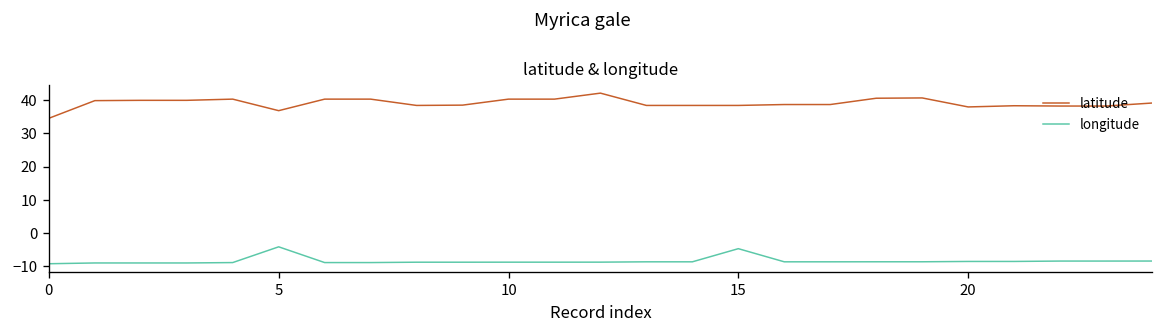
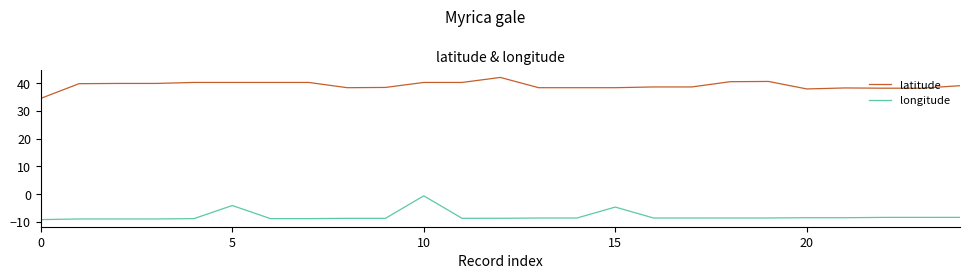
  {
    "latitude": {
      "0": 34,
-     "5": 37,
+     "5": 40,
      "10": 40,
      "15": 38,
      "20": 38
    },
    "longitude": {
      "0": -9,
      "5": -4,
-     "10": -9,
+     "10": -1,
      "15": -5,
      "20": -8
    }
  }
